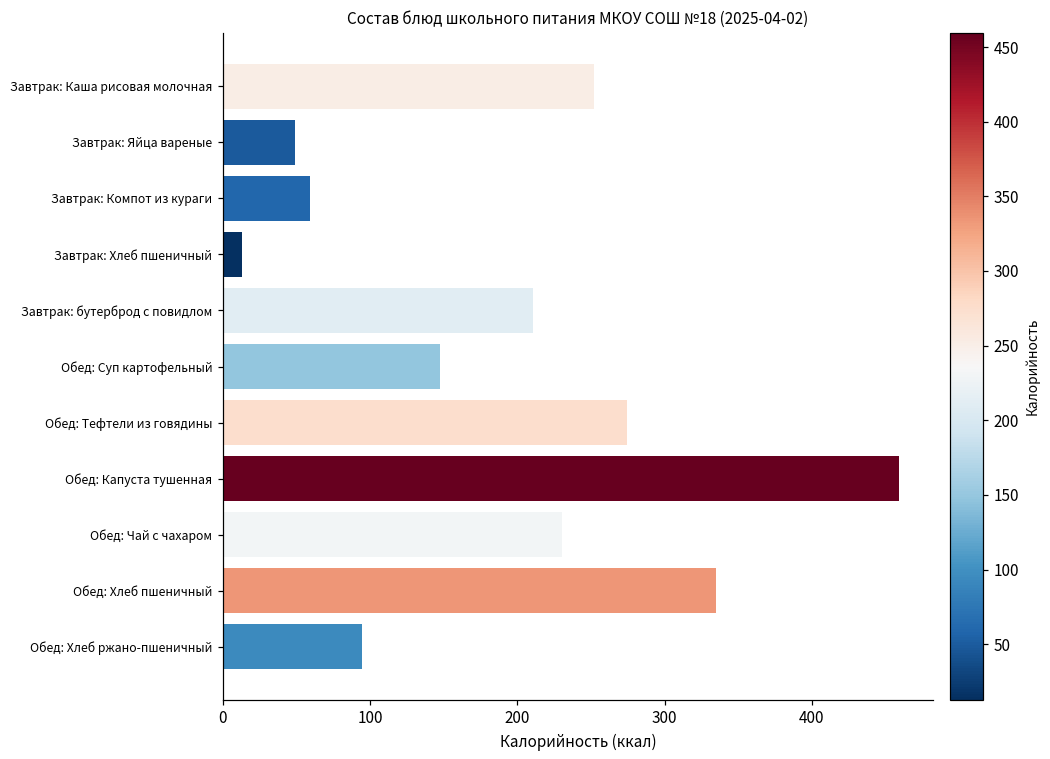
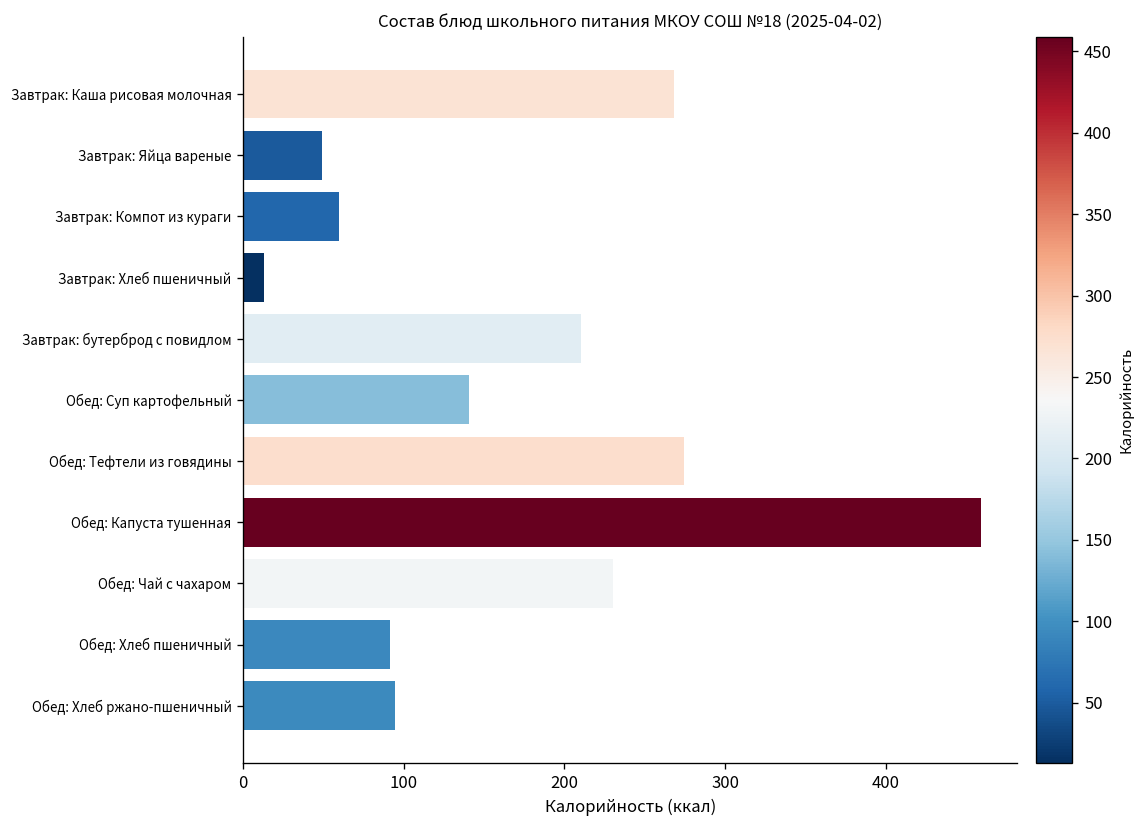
  {
-   "Завтрак: Каша рисовая молочная": 252,
+   "Завтрак: Каша рисовая молочная": 268,
    "Завтрак: Яйца вареные": 49,
    "Завтрак: Компот из кураги": 59,
    "Завтрак: Хлеб пшеничный": 13,
    "Завтрак: бутерброд с повидлом": 211,
-   "Обед: Суп картофельный": 148,
+   "Обед: Суп картофельный": 140,
    "Обед: Тефтели из говядины": 275,
    "Обед: Капуста тушенная": 459,
    "Обед: Чай с чахаром": 230,
-   "Обед: Хлеб пшеничный": 335,
+   "Обед: Хлеб пшеничный": 92,
    "Обед: Хлеб ржано-пшеничный": 94
  }
